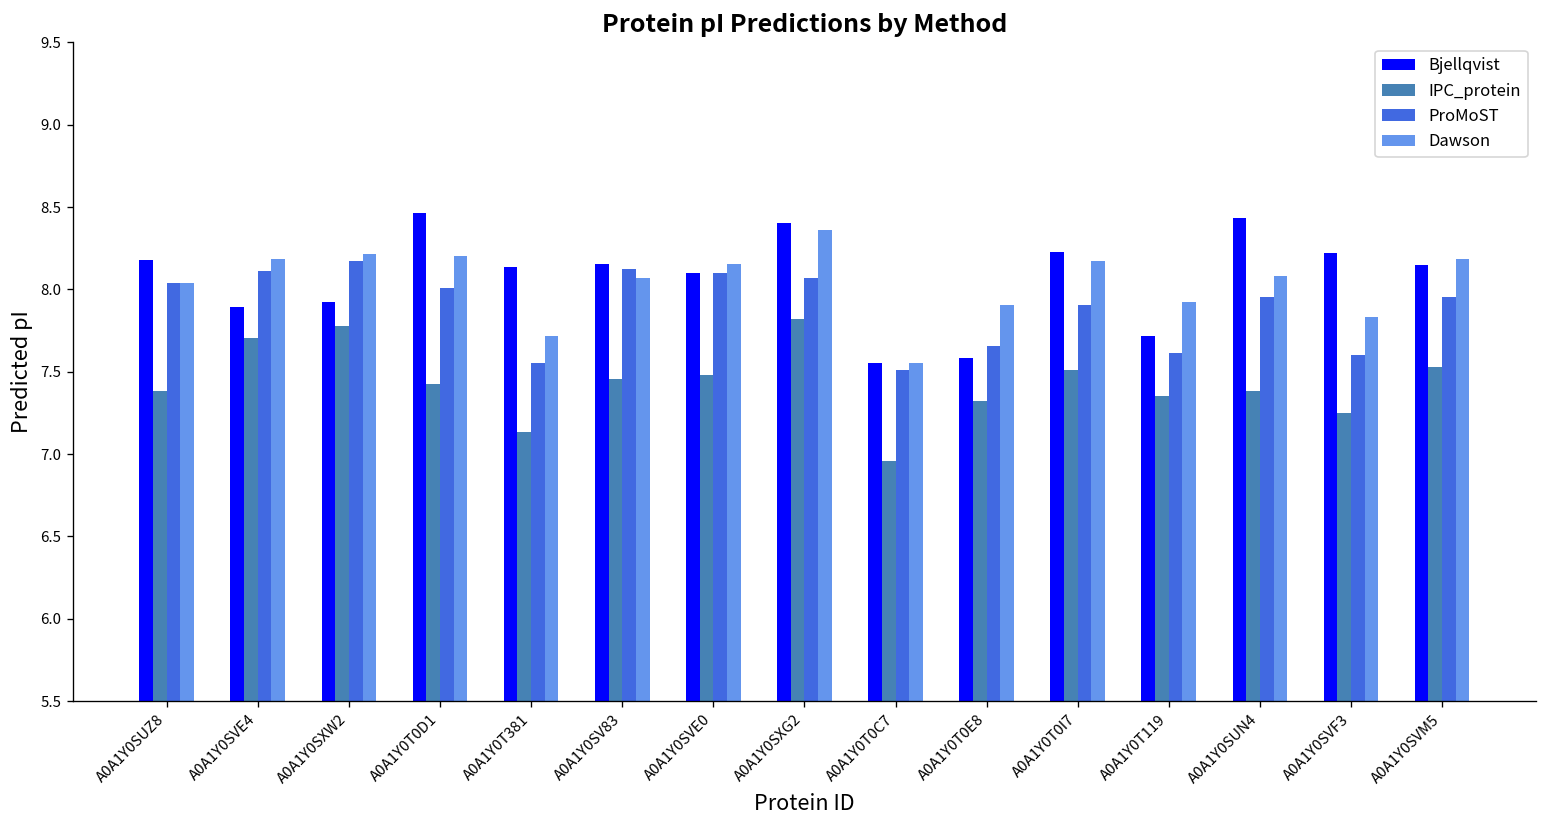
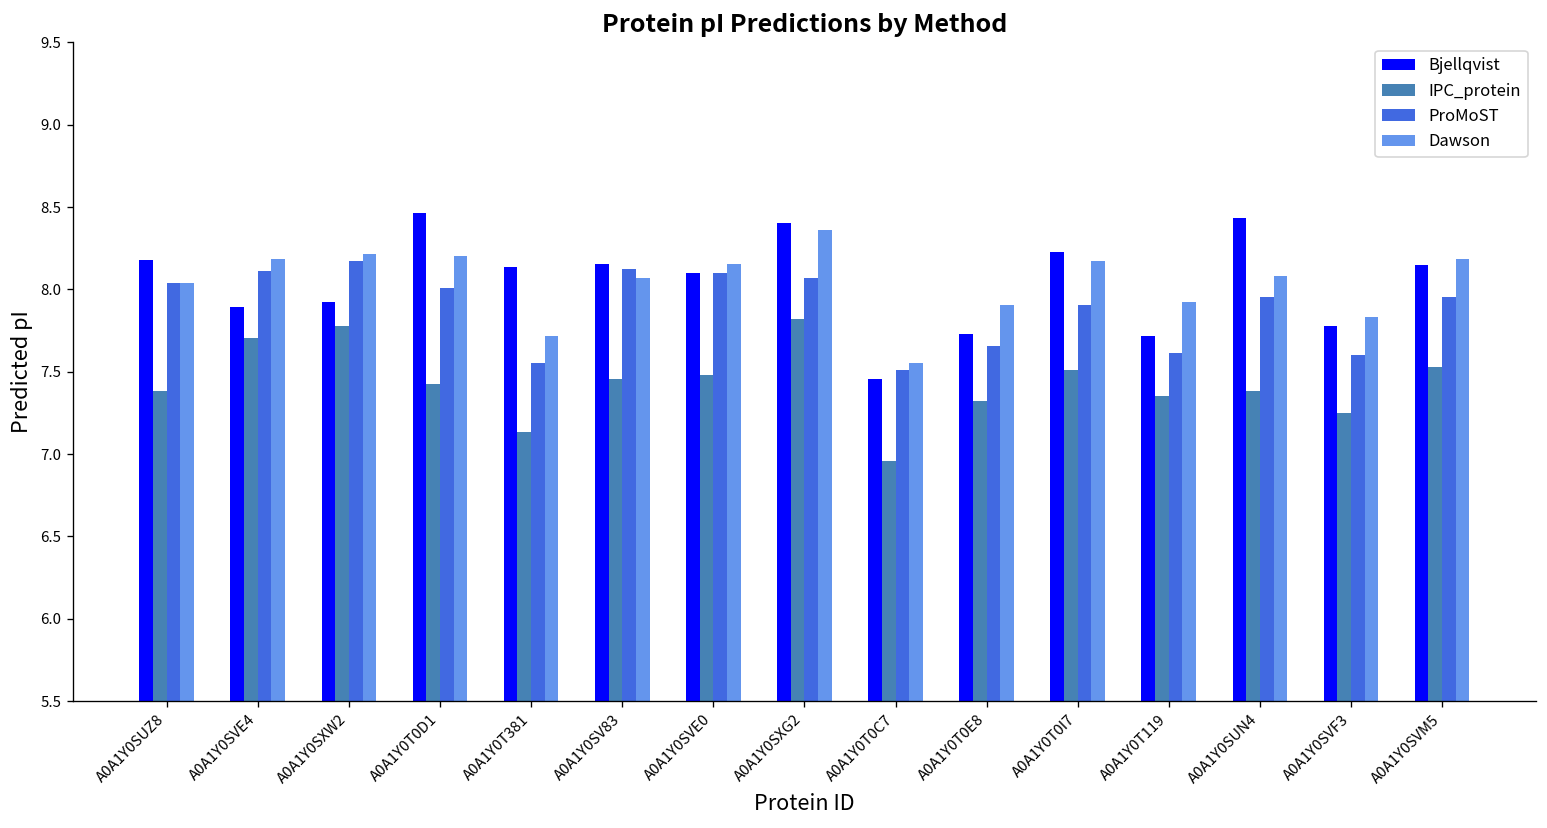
  {
    "Bjellqvist": {
      "A0A1Y0SUZ8": 8.18,
      "A0A1Y0SVE4": 7.89,
      "A0A1Y0SXW2": 7.92,
      "A0A1Y0T0D1": 8.46,
      "A0A1Y0T381": 8.14,
      "A0A1Y0SV83": 8.16,
      "A0A1Y0SVE0": 8.10,
      "A0A1Y0SXG2": 8.40,
-     "A0A1Y0T0C7": 7.56,
-     "A0A1Y0T0E8": 7.58,
+     "A0A1Y0T0C7": 7.46,
+     "A0A1Y0T0E8": 7.73,
      "A0A1Y0T0I7": 8.23,
      "A0A1Y0T119": 7.72,
      "A0A1Y0SUN4": 8.43,
-     "A0A1Y0SVF3": 8.22,
+     "A0A1Y0SVF3": 7.78,
      "A0A1Y0SVM5": 8.15
    }
  }
